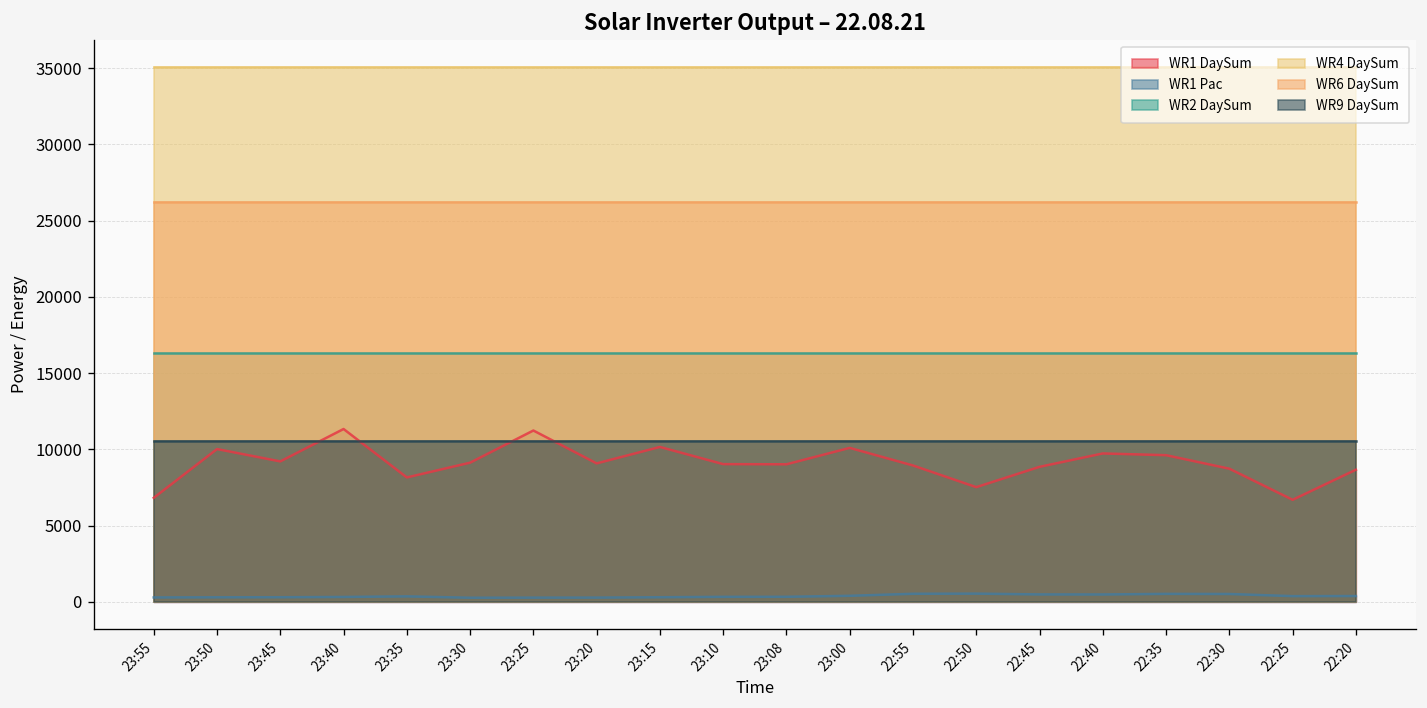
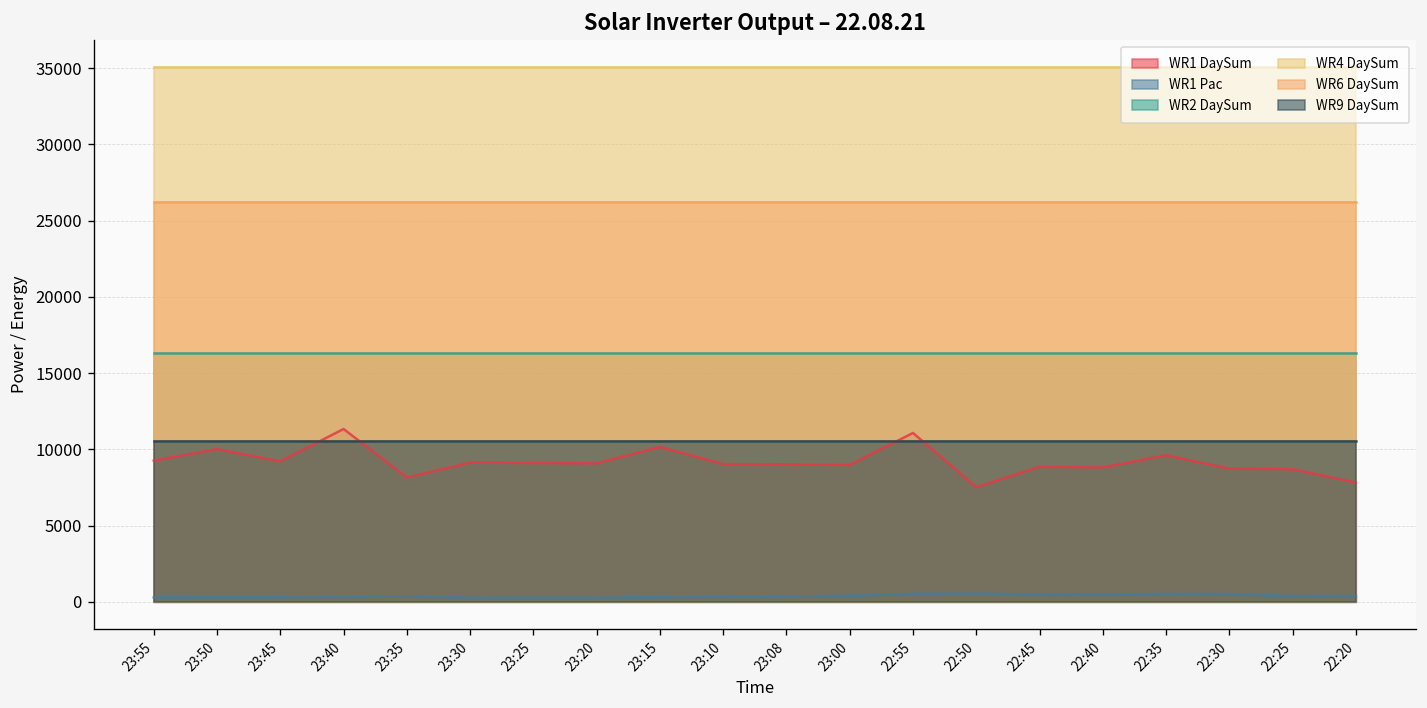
  {
    "WR1 DaySum": {
-     "23:55": 6800,
+     "23:55": 9300,
      "23:50": 10000,
      "23:45": 9200,
      "23:40": 11300,
      "23:35": 8200,
      "23:30": 9100,
-     "23:25": 11200,
+     "23:25": 9100,
      "23:20": 9100,
      "23:15": 10200,
      "23:10": 9000,
      "23:08": 9000,
-     "23:00": 10100,
-     "22:55": 8900,
+     "23:00": 9000,
+     "22:55": 11100,
      "22:50": 7500,
      "22:45": 8900,
-     "22:40": 9700,
+     "22:40": 8800,
      "22:35": 9600,
      "22:30": 8700,
-     "22:25": 6700,
-     "22:20": 8700
+     "22:25": 8700,
+     "22:20": 7800
    },
    "WR9 DaySum": {
      "23:55": 10600,
      "23:50": 10600,
      "23:45": 10600,
      "23:40": 10600,
      "23:35": 10600,
      "23:30": 10600,
      "23:25": 10600,
      "23:20": 10600,
      "23:15": 10600,
      "23:10": 10600,
      "23:08": 10600,
      "23:00": 10600,
      "22:55": 10600,
      "22:50": 10600,
      "22:45": 10600,
      "22:40": 10600,
      "22:35": 10600,
      "22:30": 10600,
      "22:25": 10600,
      "22:20": 10600
    }
  }
